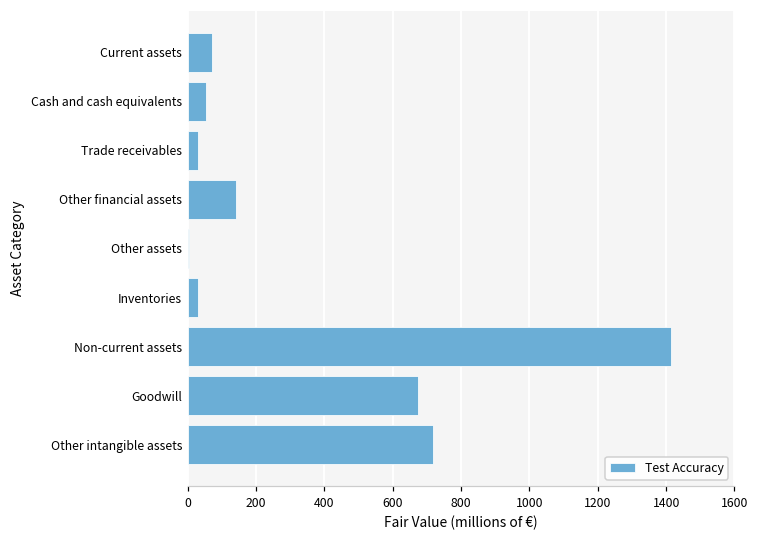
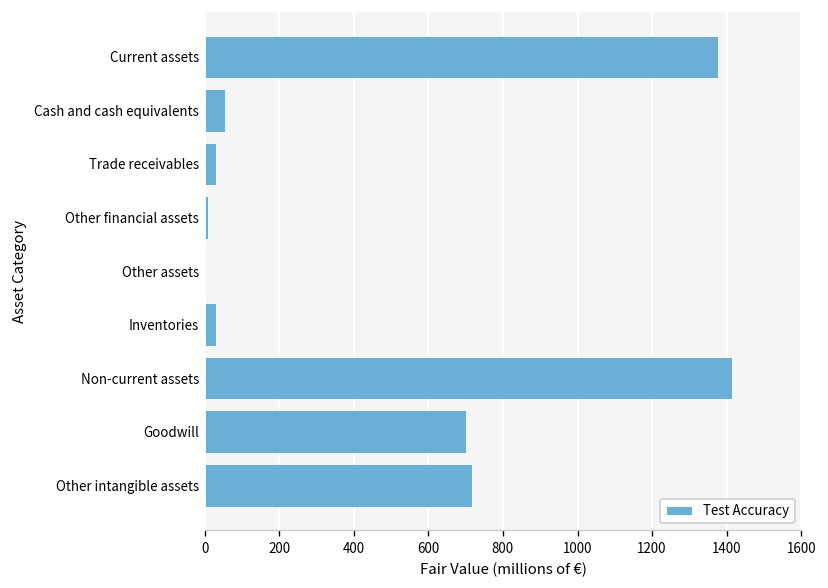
  {
-   "Current assets": 70,
+   "Current assets": 1380,
    "Cash and cash equivalents": 50,
    "Trade receivables": 30,
-   "Other financial assets": 140,
+   "Other financial assets": 10,
    "Inventories": 30,
    "Non-current assets": 1410,
-   "Goodwill": 670,
+   "Goodwill": 700,
    "Other intangible assets": 720
  }
